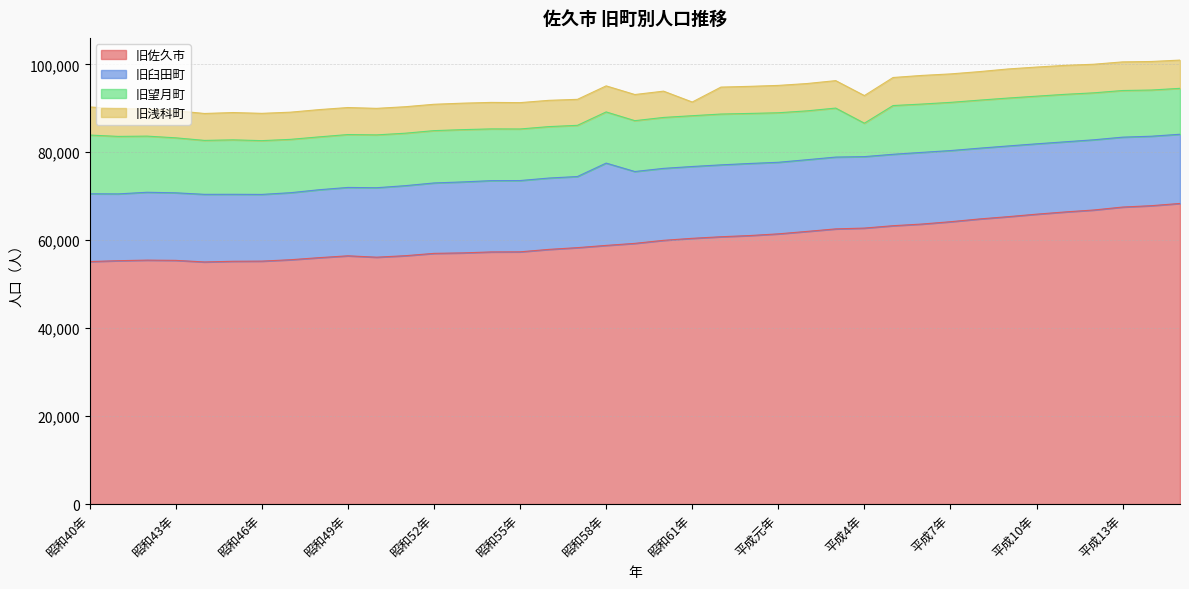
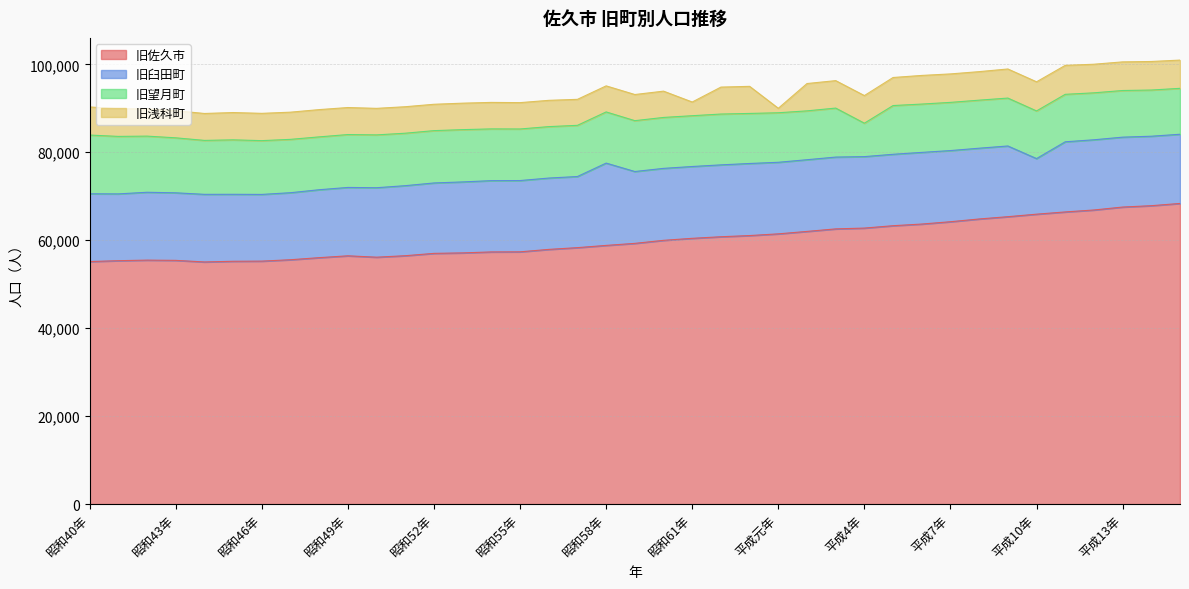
  {
    "旧佐久市": {
      "昭和40年": "55,000",
      "昭和43年": "55,000",
      "昭和46年": "55,000",
      "昭和49年": "56,000",
      "昭和52年": "57,000",
      "昭和55年": "57,000",
      "昭和58年": "59,000",
      "昭和61年": "60,000",
      "平成元年": "61,000",
      "平成4年": "63,000",
      "平成7年": "64,000",
      "平成10年": "66,000",
      "平成13年": "68,000"
    },
    "旧臼田町": {
      "昭和40年": "15,000",
      "昭和43年": "15,000",
      "昭和46年": "15,000",
      "昭和49年": "16,000",
      "昭和52年": "16,000",
      "昭和55年": "16,000",
      "昭和58年": "19,000",
      "昭和61年": "16,000",
      "平成元年": "16,000",
      "平成4年": "16,000",
      "平成7年": "16,000",
-     "平成10年": "16,000",
+     "平成10年": "13,000",
      "平成13年": "16,000"
    },
    "旧望月町": {
      "昭和40年": "13,000",
      "昭和43年": "13,000",
      "昭和46年": "12,000",
      "昭和49年": "12,000",
      "昭和52年": "12,000",
      "昭和55年": "12,000",
      "昭和58年": "12,000",
      "昭和61年": "12,000",
      "平成元年": "11,000",
      "平成4年": "8,000",
      "平成7年": "11,000",
      "平成10年": "11,000",
      "平成13年": "11,000"
    },
    "旧浅科町": {
      "昭和40年": "6,000",
      "昭和46年": "6,000",
      "昭和49年": "6,000",
      "昭和52年": "6,000",
      "昭和55年": "6,000",
      "昭和58年": "6,000",
      "昭和61年": "3,000",
-     "平成元年": "6,000",
+     "平成元年": "1,000",
      "平成4年": "6,000",
      "平成7年": "6,000",
      "平成10年": "7,000",
      "平成13年": "7,000"
    }
  }
